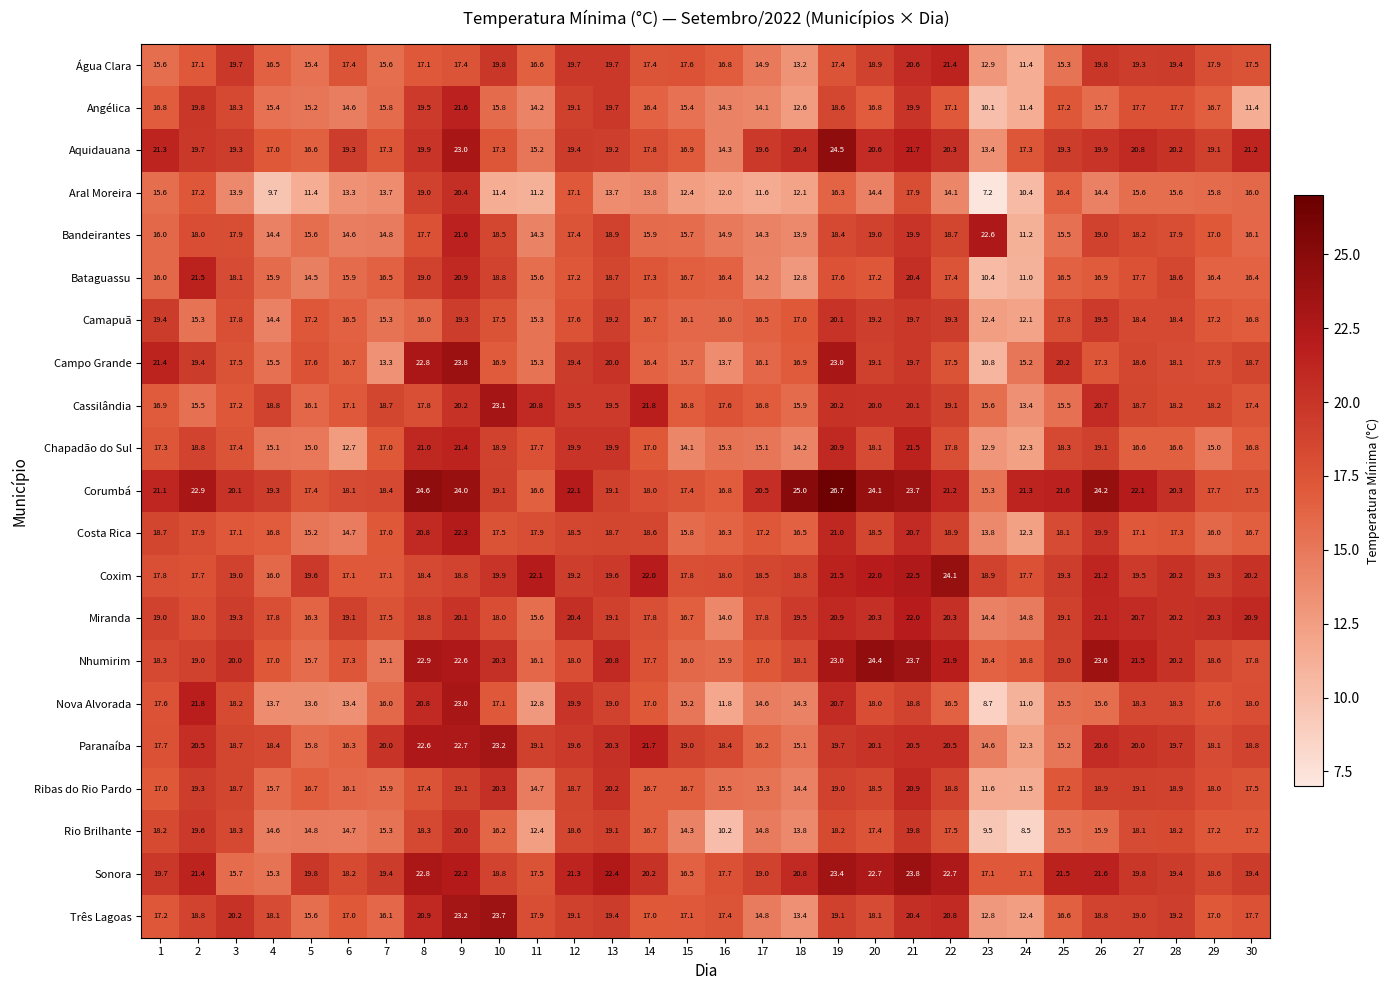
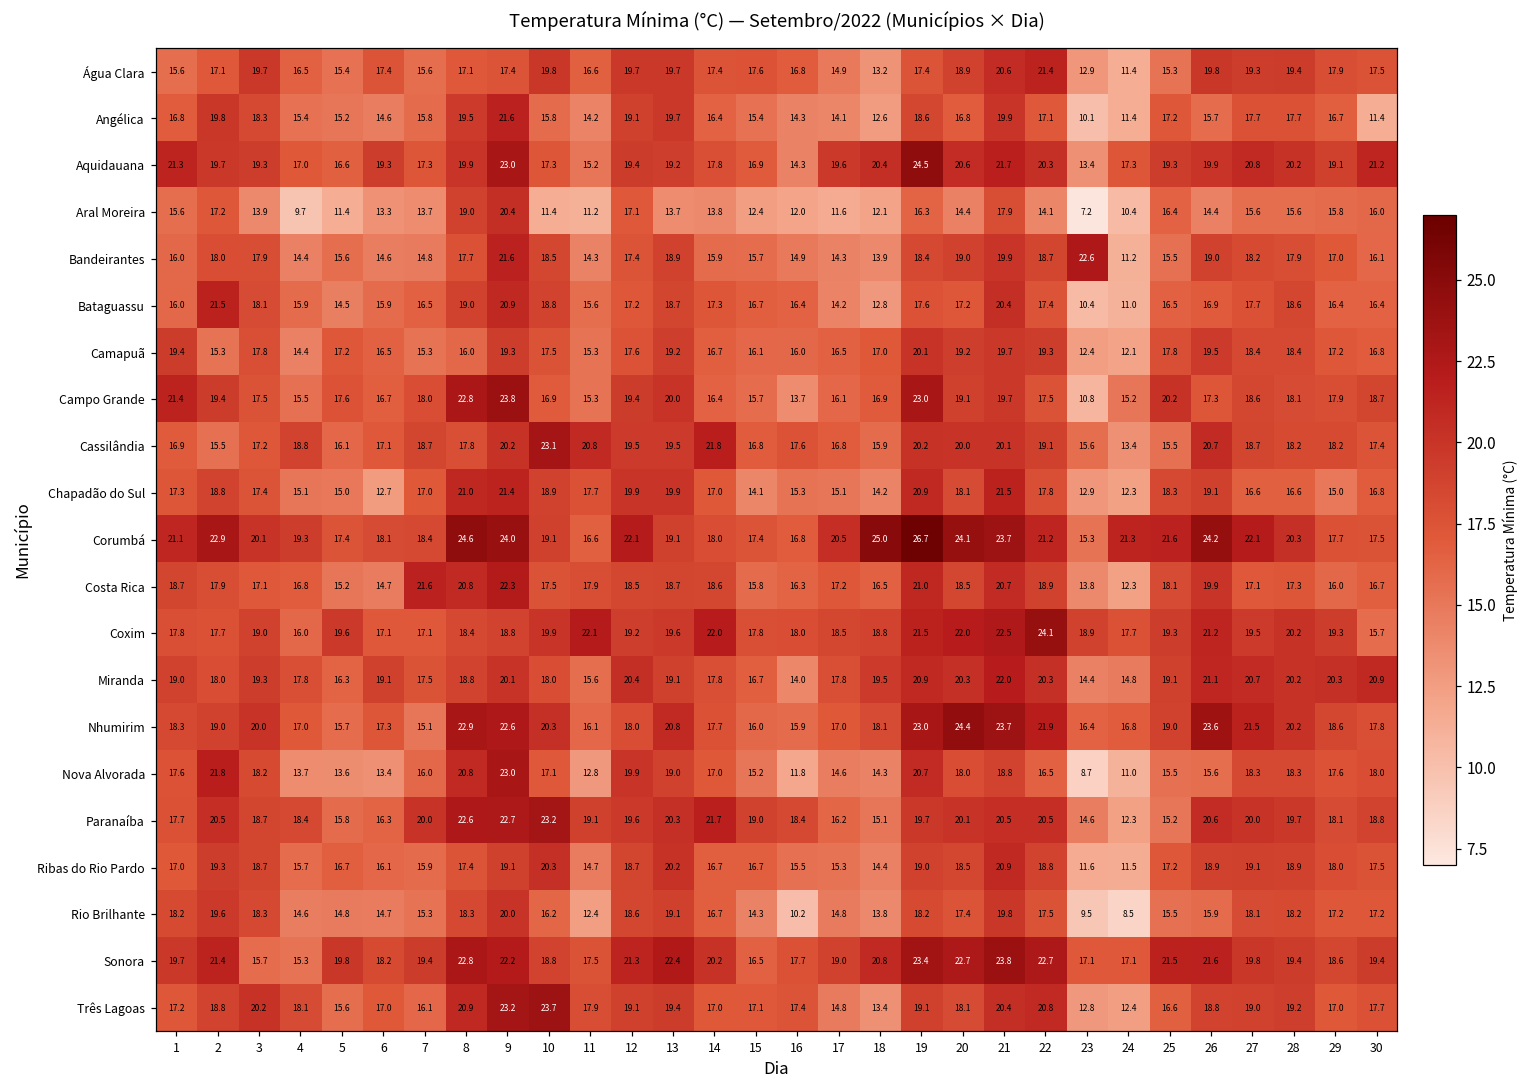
  {
    "Campo Grande": {
      "1": 21.4,
      "2": 19.4,
      "3": 17.5,
      "4": 15.5,
      "5": 17.6,
      "6": 16.7,
-     "7": 13.3,
+     "7": 18.0,
      "8": 22.8,
      "9": 23.8,
      "10": 16.9,
      "11": 15.3,
      "12": 19.4,
      "13": 20.0,
      "14": 16.4,
      "15": 15.7,
      "16": 13.7,
      "17": 16.1,
      "18": 16.9,
      "19": 23.0,
      "20": 19.1,
      "21": 19.7,
      "22": 17.5,
      "23": 10.8,
      "24": 15.2,
      "25": 20.2,
      "26": 17.3,
      "27": 18.6,
      "28": 18.1,
      "29": 17.9,
      "30": 18.7
    },
    "Costa Rica": {
      "1": 18.7,
      "2": 17.9,
      "3": 17.1,
      "4": 16.8,
      "5": 15.2,
      "6": 14.7,
-     "7": 17.0,
+     "7": 21.6,
      "8": 20.8,
      "9": 22.3,
      "10": 17.5,
      "11": 17.9,
      "12": 18.5,
      "13": 18.7,
      "14": 18.6,
      "15": 15.8,
      "16": 16.3,
      "17": 17.2,
      "18": 16.5,
      "19": 21.0,
      "20": 18.5,
      "21": 20.7,
      "22": 18.9,
      "23": 13.8,
      "24": 12.3,
      "25": 18.1,
      "26": 19.9,
      "27": 17.1,
      "28": 17.3,
      "29": 16.0,
      "30": 16.7
    },
    "Coxim": {
      "1": 17.8,
      "2": 17.7,
      "3": 19.0,
      "4": 16.0,
      "5": 19.6,
      "6": 17.1,
      "7": 17.1,
      "8": 18.4,
      "9": 18.8,
      "10": 19.9,
      "11": 22.1,
      "12": 19.2,
      "13": 19.6,
      "14": 22.0,
      "15": 17.8,
      "16": 18.0,
      "17": 18.5,
      "18": 18.8,
      "19": 21.5,
      "20": 22.0,
      "21": 22.5,
      "22": 24.1,
      "23": 18.9,
      "24": 17.7,
      "25": 19.3,
      "26": 21.2,
      "27": 19.5,
      "28": 20.2,
      "29": 19.3,
-     "30": 20.2
+     "30": 15.7
    }
  }
